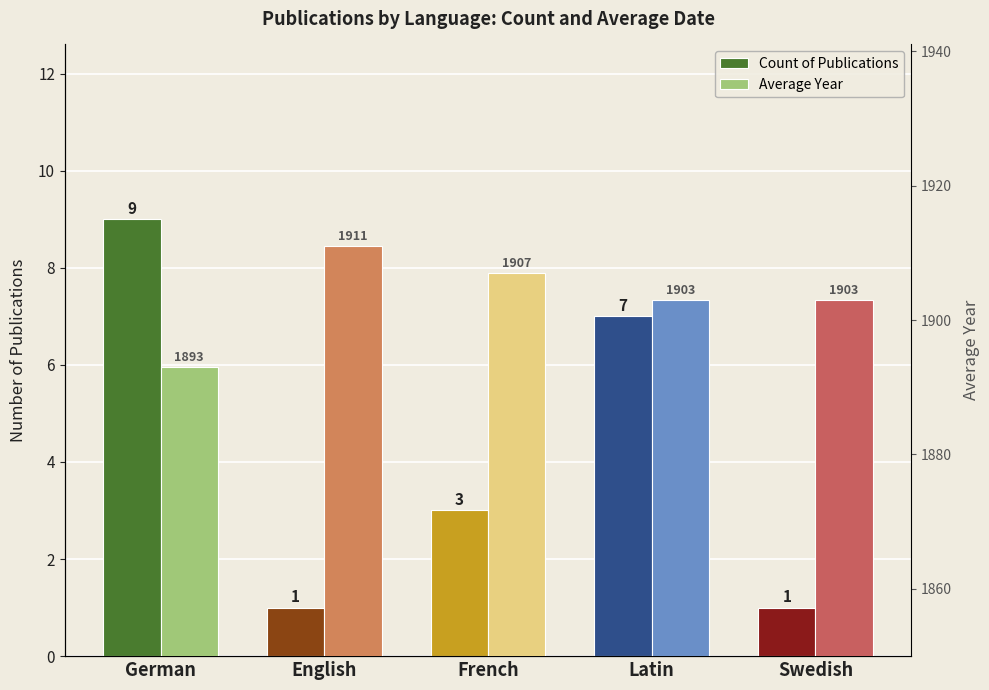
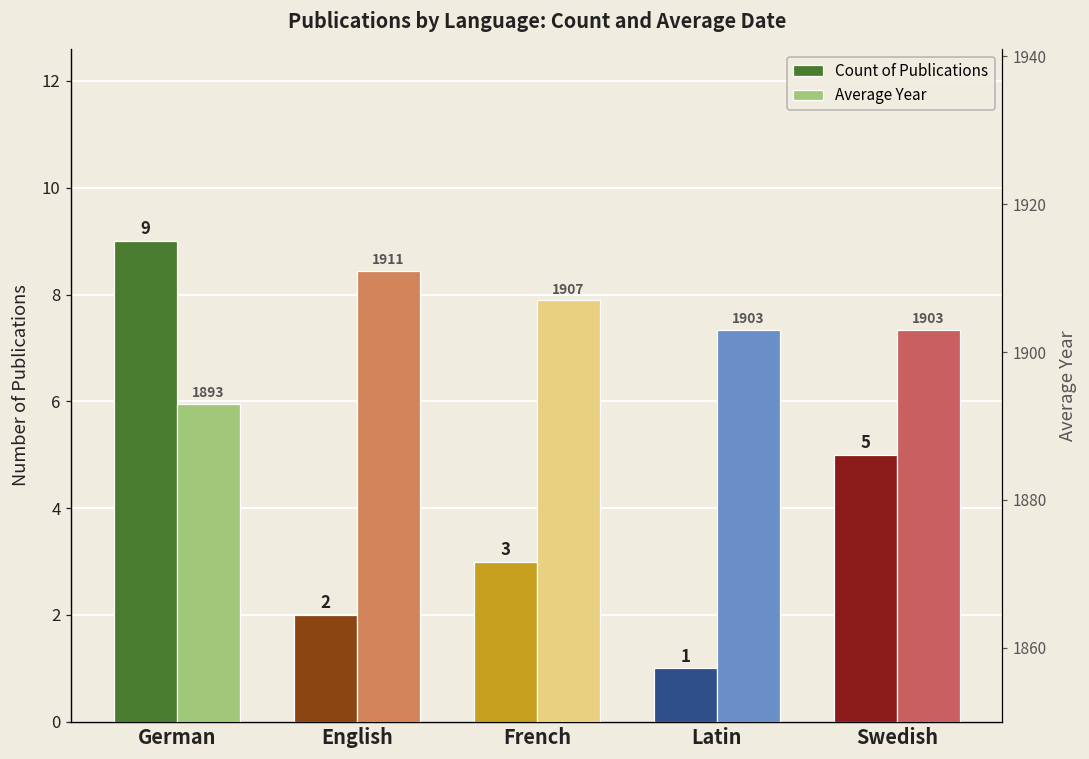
  {
    "Count of Publications": {
      "German": 9,
-     "English": 1,
+     "English": 2,
      "French": 3,
-     "Latin": 7,
-     "Swedish": 1
+     "Latin": 1,
+     "Swedish": 5
    },
    "Average Year": {
      "German": 1893,
      "English": 1911,
      "French": 1907,
      "Latin": 1903,
      "Swedish": 1903
    }
  }
